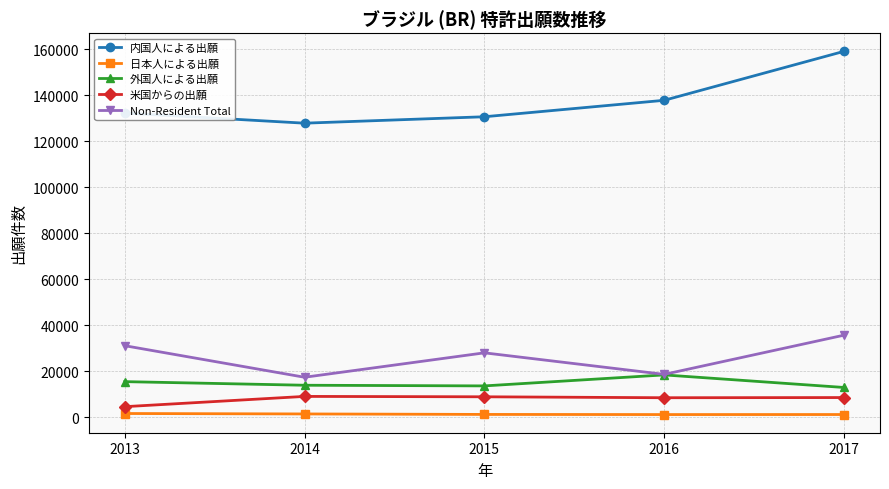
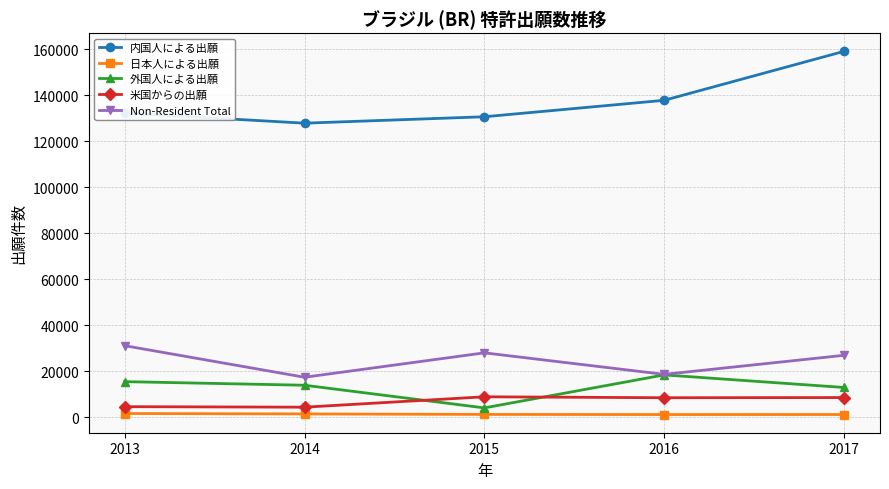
  {
    "内国人による出願": {
      "2014": 128000,
      "2015": 131000,
      "2016": 138000,
      "2017": 159000
    },
    "日本人による出願": {
      "2013": 2000,
      "2014": 1000,
      "2015": 1000,
      "2016": 1000,
      "2017": 1000
    },
    "外国人による出願": {
      "2013": 15000,
      "2014": 14000,
-     "2015": 14000,
+     "2015": 4000,
      "2017": 13000
    },
    "米国からの出願": {
      "2013": 5000,
-     "2014": 9000,
+     "2014": 4000,
      "2015": 9000,
      "2016": 8000,
      "2017": 9000
    },
    "Non-Resident Total": {
      "2013": 31000,
      "2014": 17000,
      "2015": 28000,
-     "2017": 36000
+     "2017": 27000
    }
  }
